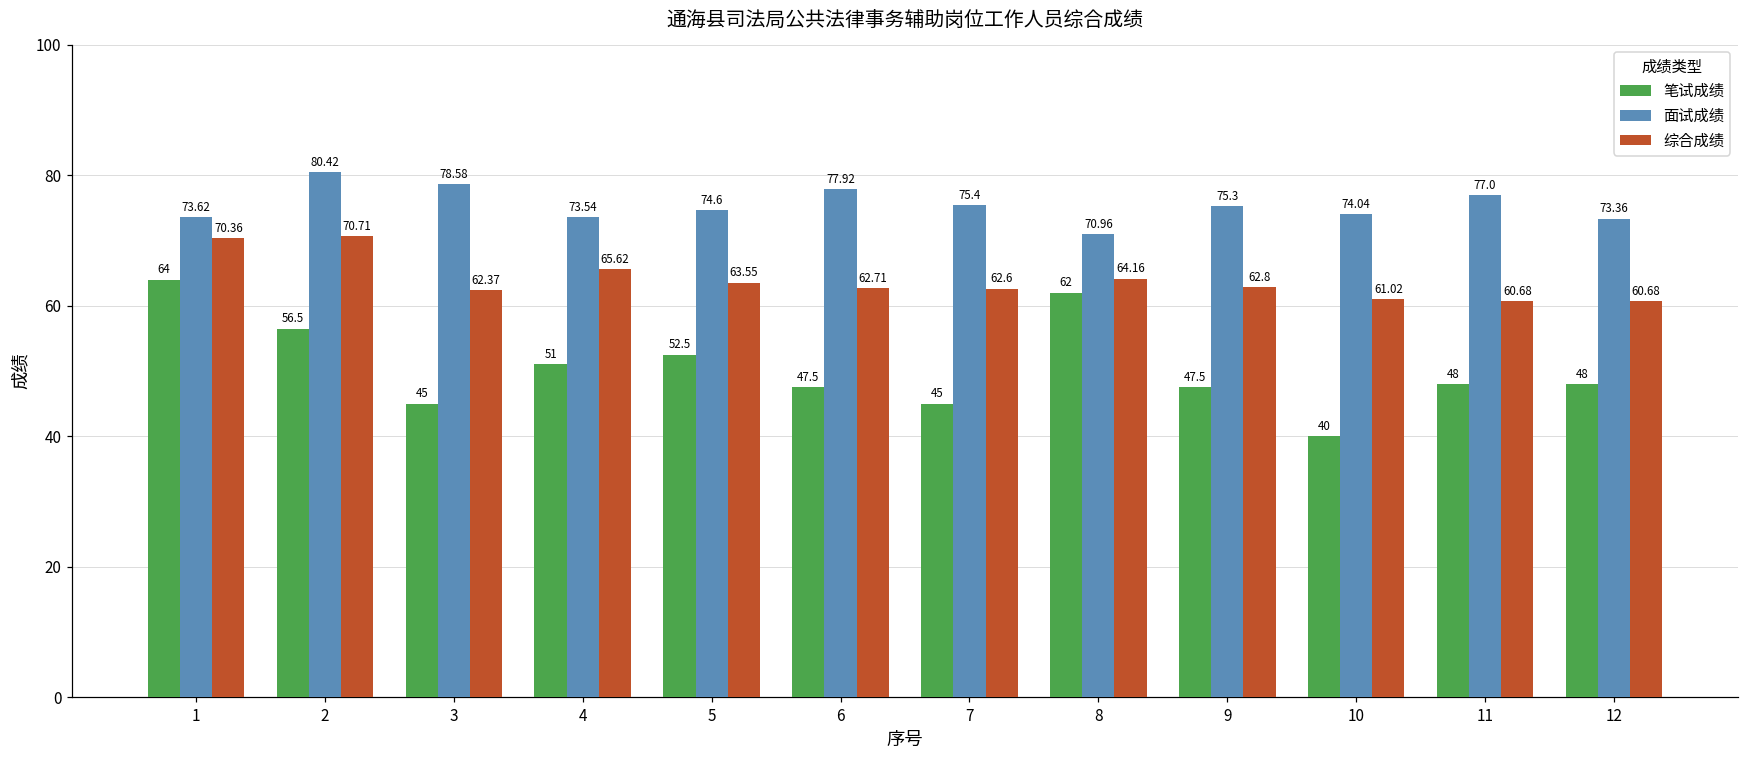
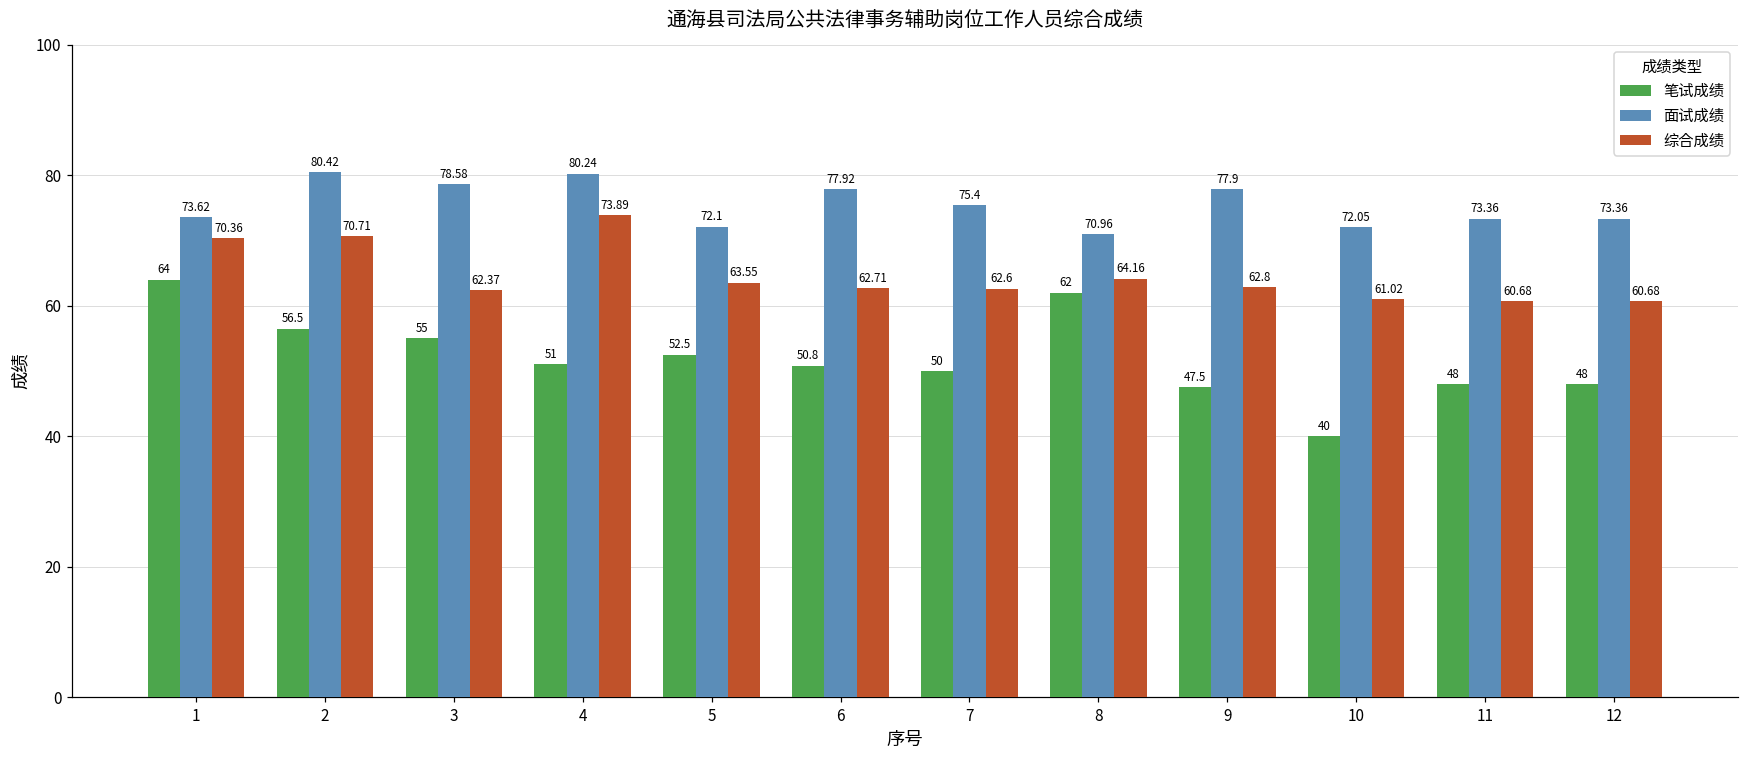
  {
    "笔试成绩": {
      "1": 64,
      "2": 56.5,
-     "3": 45,
+     "3": 55,
      "4": 51,
      "5": 52.5,
-     "6": 47.5,
-     "7": 45,
+     "6": 50.8,
+     "7": 50,
      "8": 62,
      "9": 47.5,
      "10": 40,
      "11": 48,
      "12": 48
    },
    "面试成绩": {
      "1": 73.62,
      "2": 80.42,
      "3": 78.58,
-     "4": 73.54,
-     "5": 74.6,
+     "4": 80.24,
+     "5": 72.1,
      "6": 77.92,
      "7": 75.4,
      "8": 70.96,
-     "9": 75.3,
-     "10": 74.04,
-     "11": 77.0,
+     "9": 77.9,
+     "10": 72.05,
+     "11": 73.36,
      "12": 73.36
    },
    "综合成绩": {
      "1": 70.36,
      "2": 70.71,
      "3": 62.37,
-     "4": 65.62,
+     "4": 73.89,
      "5": 63.55,
      "6": 62.71,
      "7": 62.6,
      "8": 64.16,
      "9": 62.8,
      "10": 61.02,
      "11": 60.68,
      "12": 60.68
    }
  }
